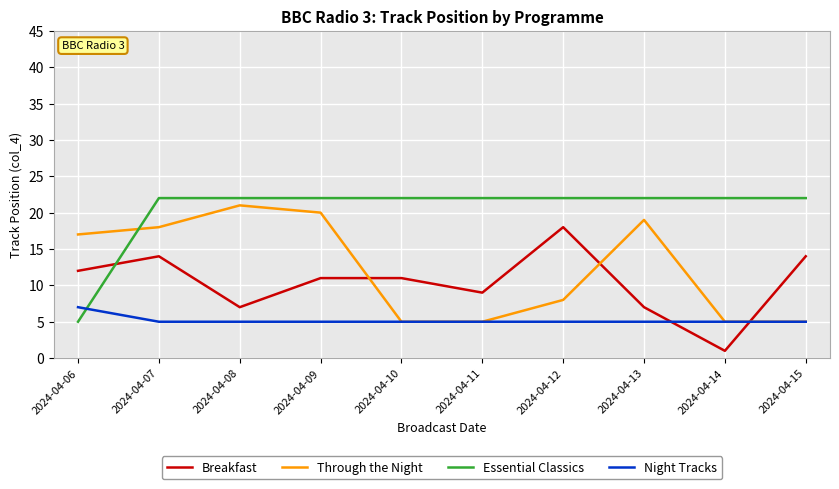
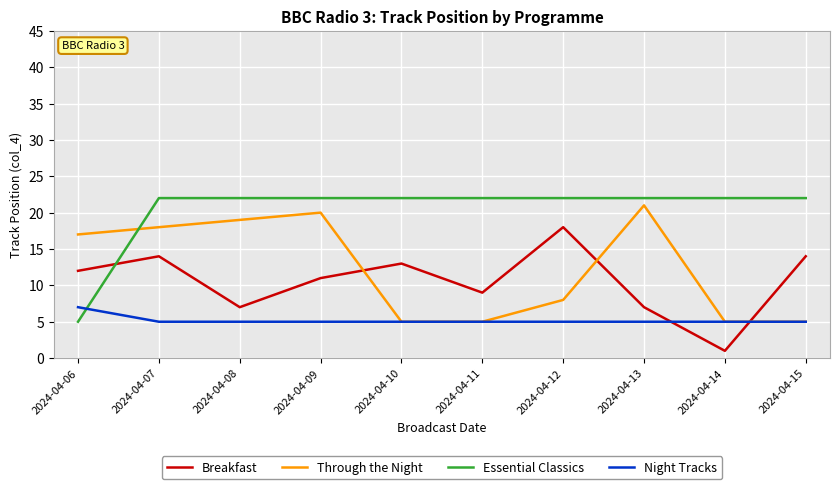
  {
    "Breakfast": {
      "2024-04-06": 12,
      "2024-04-07": 14,
      "2024-04-08": 7,
      "2024-04-09": 11,
-     "2024-04-10": 11,
+     "2024-04-10": 13,
      "2024-04-11": 9,
      "2024-04-12": 18,
      "2024-04-13": 7,
      "2024-04-14": 1,
      "2024-04-15": 14
    },
    "Through the Night": {
      "2024-04-06": 17,
      "2024-04-07": 18,
-     "2024-04-08": 21,
+     "2024-04-08": 19,
      "2024-04-09": 20,
      "2024-04-12": 8,
-     "2024-04-13": 19
+     "2024-04-13": 21
    },
    "Essential Classics": {
      "2024-04-06": 5,
      "2024-04-07": 22,
      "2024-04-08": 22,
      "2024-04-09": 22,
      "2024-04-10": 22,
      "2024-04-11": 22,
      "2024-04-12": 22,
      "2024-04-13": 22,
      "2024-04-14": 22,
      "2024-04-15": 22
    },
    "Night Tracks": {
      "2024-04-06": 7,
      "2024-04-07": 5,
      "2024-04-08": 5,
      "2024-04-09": 5,
      "2024-04-12": 5,
      "2024-04-13": 5
    }
  }
